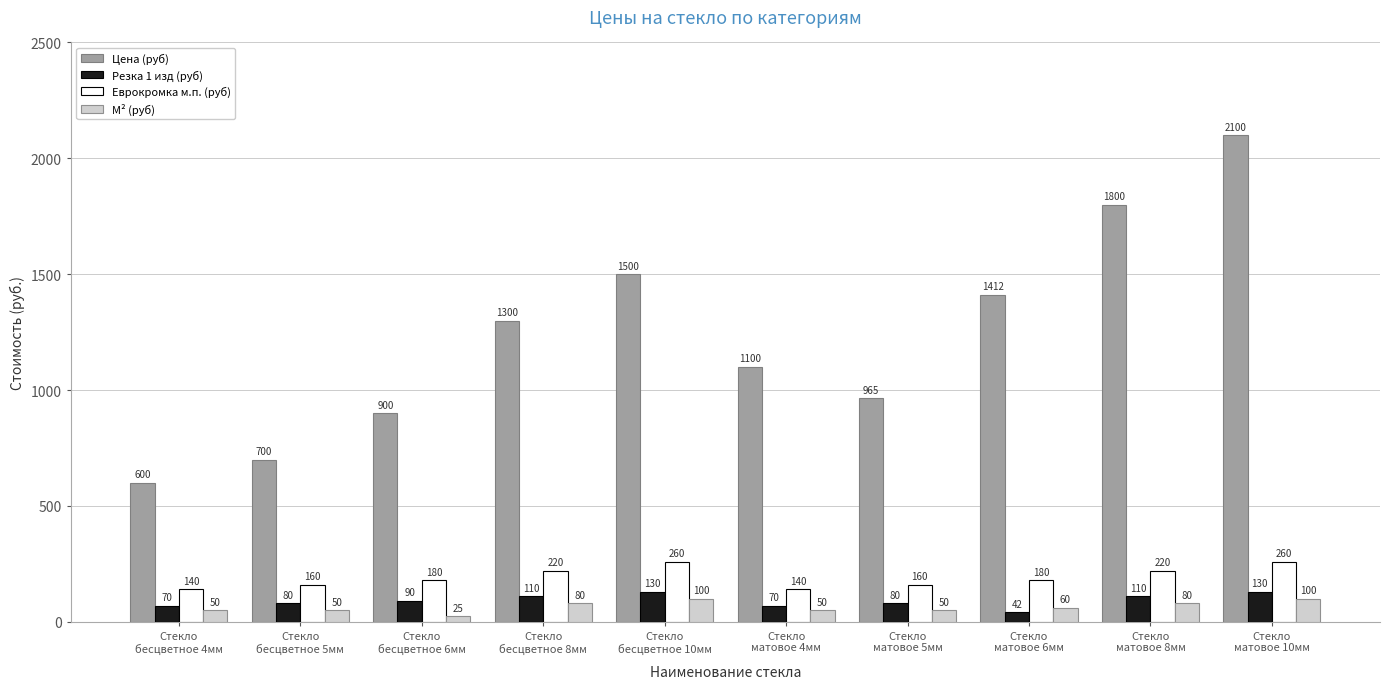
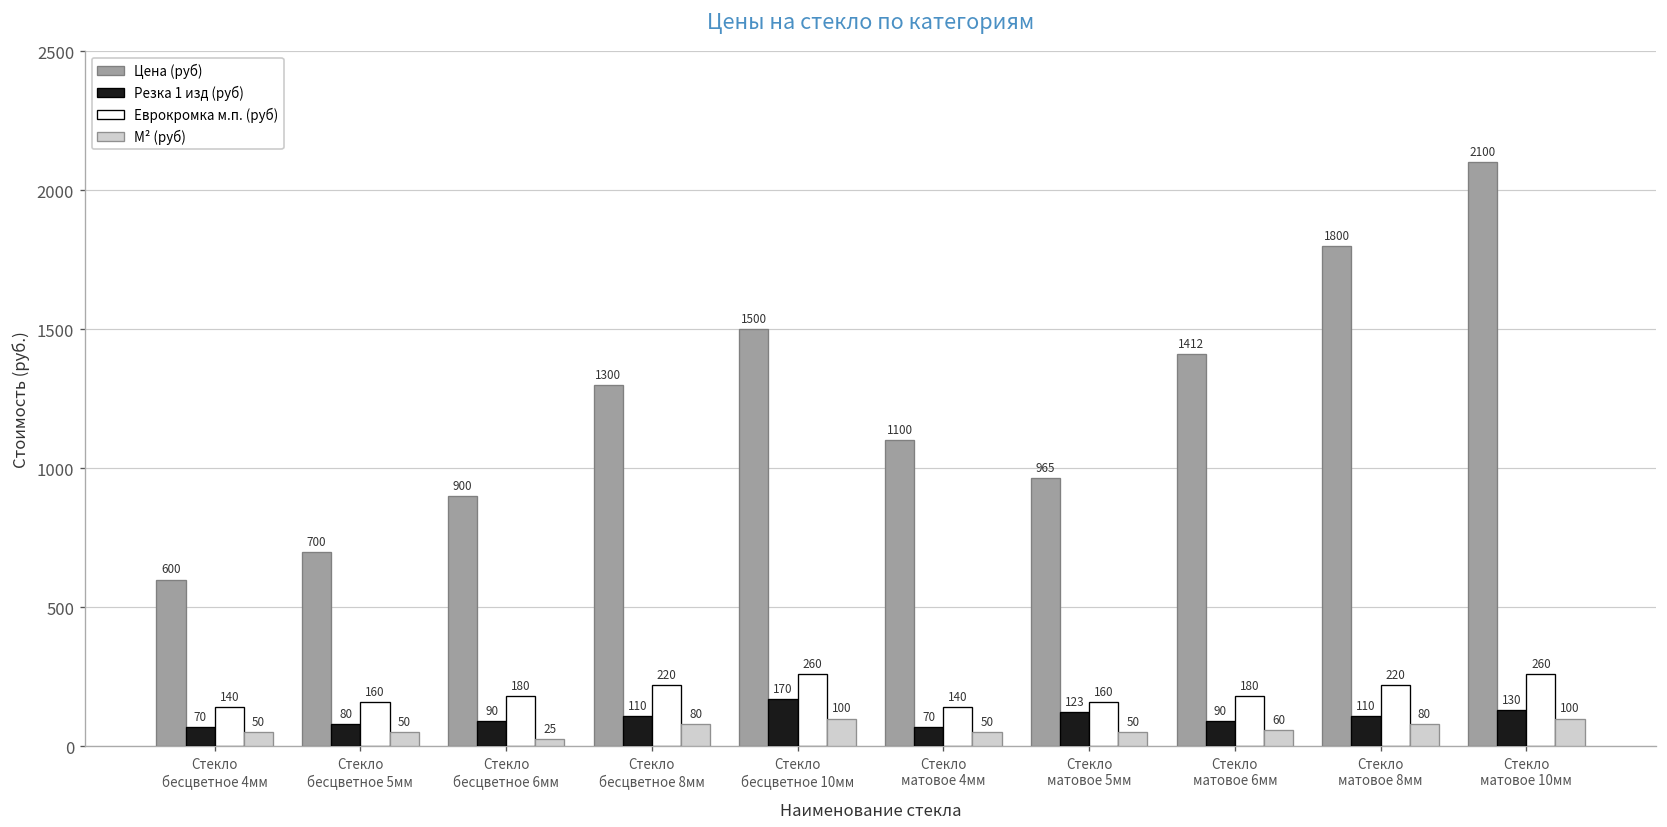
  {
    "Цена (руб)": {
      "Стекло бесцветное 4мм": 600,
      "Стекло бесцветное 5мм": 700,
      "Стекло бесцветное 6мм": 900,
      "Стекло бесцветное 8мм": 1300,
      "Стекло бесцветное 10мм": 1500,
      "Стекло матовое 4мм": 1100,
      "Стекло матовое 5мм": 965,
      "Стекло матовое 6мм": 1412,
      "Стекло матовое 8мм": 1800,
      "Стекло матовое 10мм": 2100
    },
    "Резка 1 изд (руб)": {
      "Стекло бесцветное 4мм": 70,
      "Стекло бесцветное 5мм": 80,
      "Стекло бесцветное 6мм": 90,
      "Стекло бесцветное 8мм": 110,
-     "Стекло бесцветное 10мм": 130,
+     "Стекло бесцветное 10мм": 170,
      "Стекло матовое 4мм": 70,
-     "Стекло матовое 5мм": 80,
-     "Стекло матовое 6мм": 42,
+     "Стекло матовое 5мм": 123,
+     "Стекло матовое 6мм": 90,
      "Стекло матовое 8мм": 110,
      "Стекло матовое 10мм": 130
    },
    "Еврокромка м.п. (руб)": {
      "Стекло бесцветное 4мм": 140,
      "Стекло бесцветное 5мм": 160,
      "Стекло бесцветное 6мм": 180,
      "Стекло бесцветное 8мм": 220,
      "Стекло бесцветное 10мм": 260,
      "Стекло матовое 4мм": 140,
      "Стекло матовое 5мм": 160,
      "Стекло матовое 6мм": 180,
      "Стекло матовое 8мм": 220,
      "Стекло матовое 10мм": 260
    },
    "М² (руб)": {
      "Стекло бесцветное 4мм": 50,
      "Стекло бесцветное 5мм": 50,
      "Стекло бесцветное 6мм": 25,
      "Стекло бесцветное 8мм": 80,
      "Стекло бесцветное 10мм": 100,
      "Стекло матовое 4мм": 50,
      "Стекло матовое 5мм": 50,
      "Стекло матовое 6мм": 60,
      "Стекло матовое 8мм": 80,
      "Стекло матовое 10мм": 100
    }
  }
